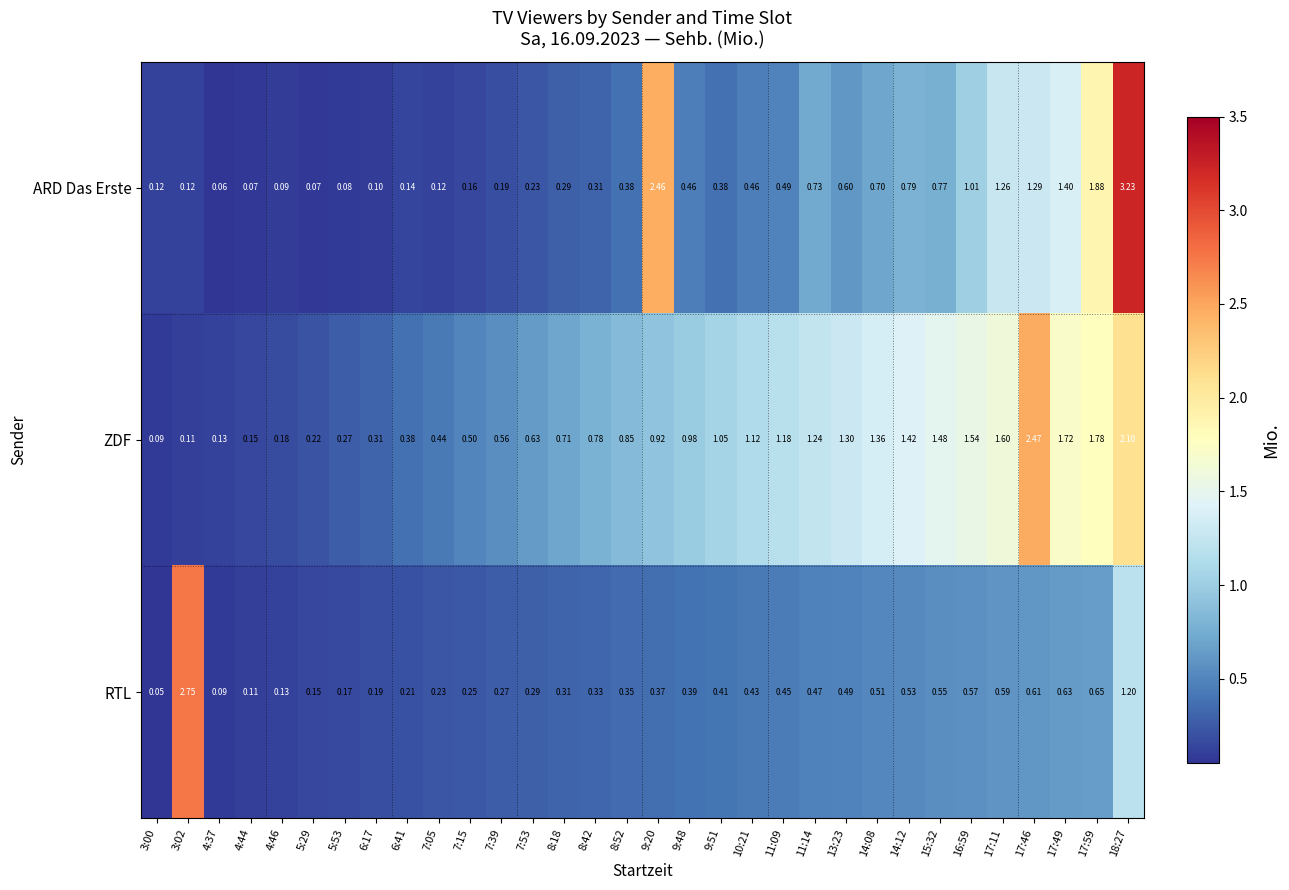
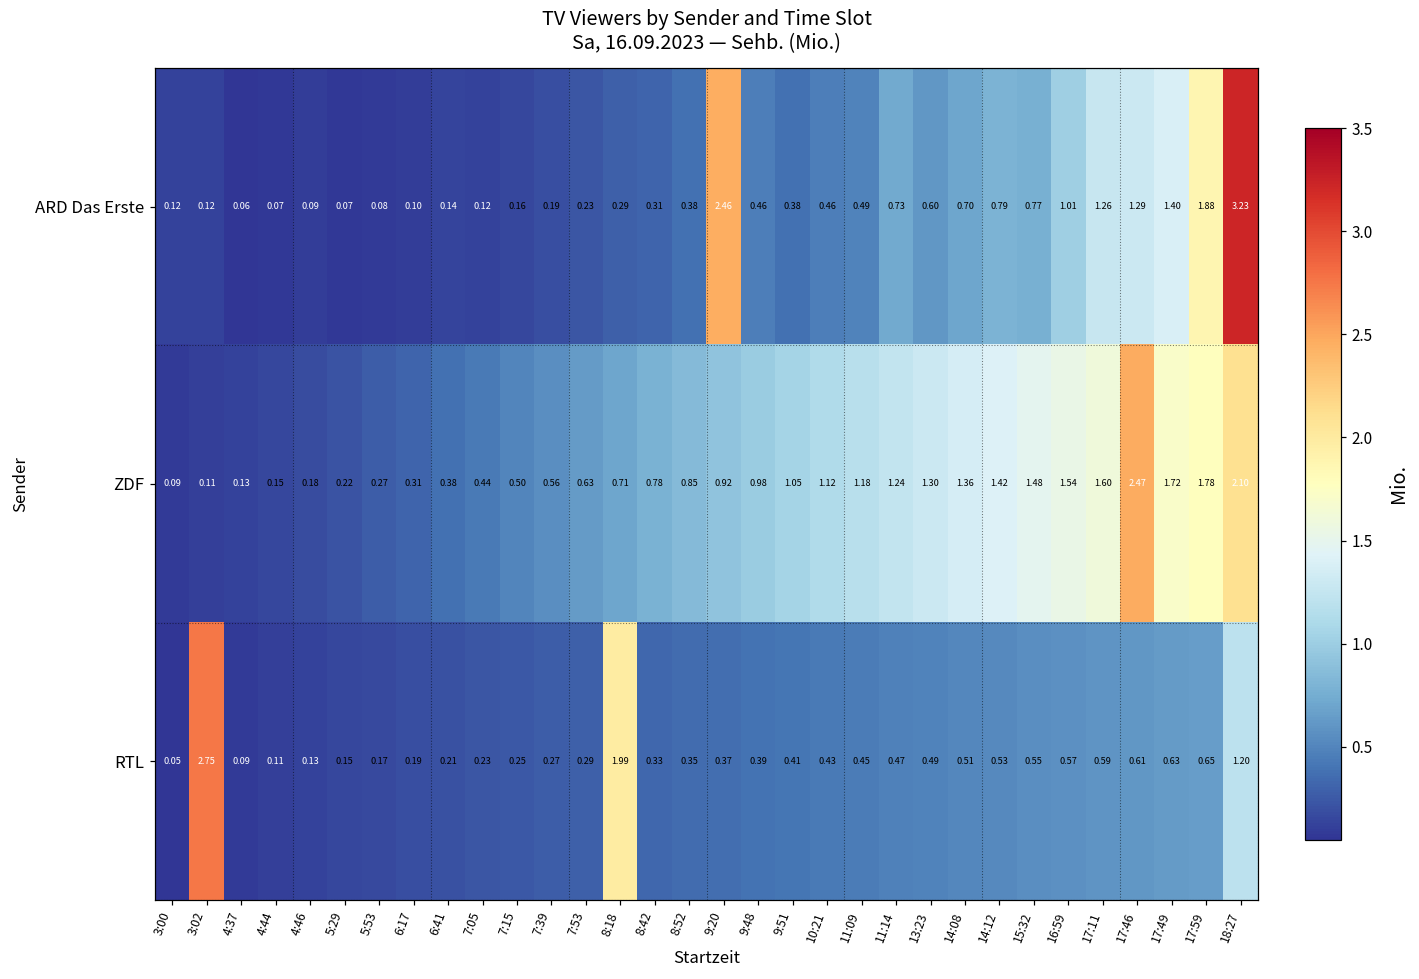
  {
    "ARD Das Erste": {
      "3:00": 0.12,
      "3:02": 0.12,
      "4:37": 0.06,
      "4:44": 0.07,
      "4:46": 0.09,
      "5:29": 0.07,
      "5:53": 0.08,
      "6:17": 0.10,
      "6:41": 0.14,
      "7:05": 0.12,
      "7:15": 0.16,
      "7:39": 0.19,
      "7:53": 0.23,
      "8:18": 0.29,
      "8:42": 0.31,
      "8:52": 0.38,
      "9:20": 2.46,
      "9:48": 0.46,
      "9:51": 0.38,
      "10:21": 0.46,
      "11:09": 0.49,
      "11:14": 0.73,
      "13:23": 0.60,
      "14:08": 0.70,
      "14:12": 0.79,
      "15:32": 0.77,
      "16:59": 1.01,
      "17:11": 1.26,
      "17:46": 1.29,
      "17:49": 1.40,
      "17:59": 1.88,
      "18:27": 3.23
    },
    "ZDF": {
      "3:00": 0.09,
      "3:02": 0.11,
      "4:37": 0.13,
      "4:44": 0.15,
      "4:46": 0.18,
      "5:29": 0.22,
      "5:53": 0.27,
      "6:17": 0.31,
      "6:41": 0.38,
      "7:05": 0.44,
      "7:15": 0.50,
      "7:39": 0.56,
      "7:53": 0.63,
      "8:18": 0.71,
      "8:42": 0.78,
      "8:52": 0.85,
      "9:20": 0.92,
      "9:48": 0.98,
      "9:51": 1.05,
      "10:21": 1.12,
      "11:09": 1.18,
      "11:14": 1.24,
      "13:23": 1.30,
      "14:08": 1.36,
      "14:12": 1.42,
      "15:32": 1.48,
      "16:59": 1.54,
      "17:11": 1.60,
      "17:46": 2.47,
      "17:49": 1.72,
      "17:59": 1.78,
      "18:27": 2.10
    },
    "RTL": {
      "3:00": 0.05,
      "3:02": 2.75,
      "4:37": 0.09,
      "4:44": 0.11,
      "4:46": 0.13,
      "5:29": 0.15,
      "5:53": 0.17,
      "6:17": 0.19,
      "6:41": 0.21,
      "7:05": 0.23,
      "7:15": 0.25,
      "7:39": 0.27,
      "7:53": 0.29,
-     "8:18": 0.31,
+     "8:18": 1.99,
      "8:42": 0.33,
      "8:52": 0.35,
      "9:20": 0.37,
      "9:48": 0.39,
      "9:51": 0.41,
      "10:21": 0.43,
      "11:09": 0.45,
      "11:14": 0.47,
      "13:23": 0.49,
      "14:08": 0.51,
      "14:12": 0.53,
      "15:32": 0.55,
      "16:59": 0.57,
      "17:11": 0.59,
      "17:46": 0.61,
      "17:49": 0.63,
      "17:59": 0.65,
      "18:27": 1.20
    }
  }
